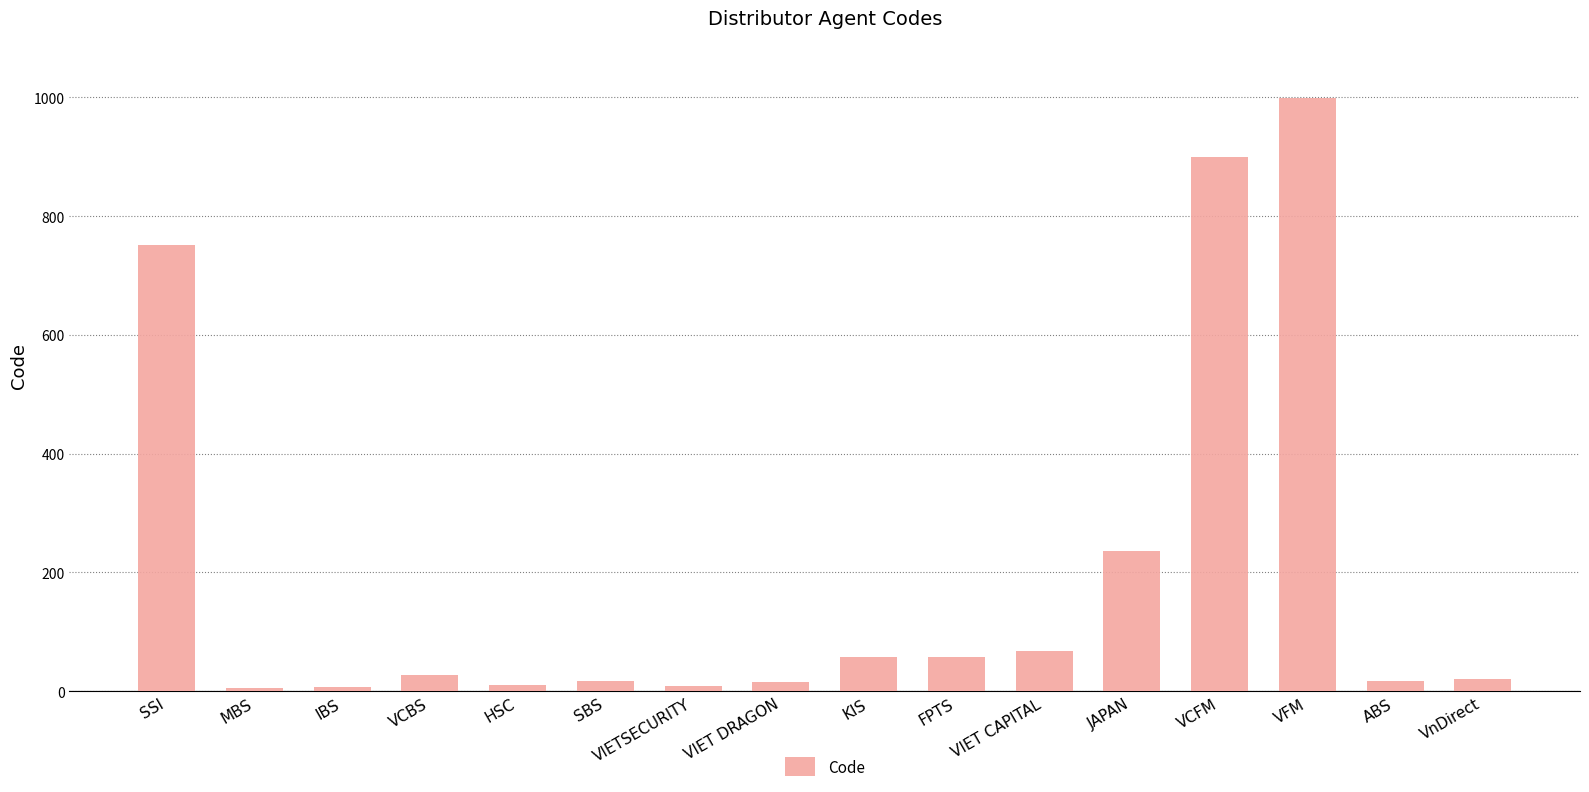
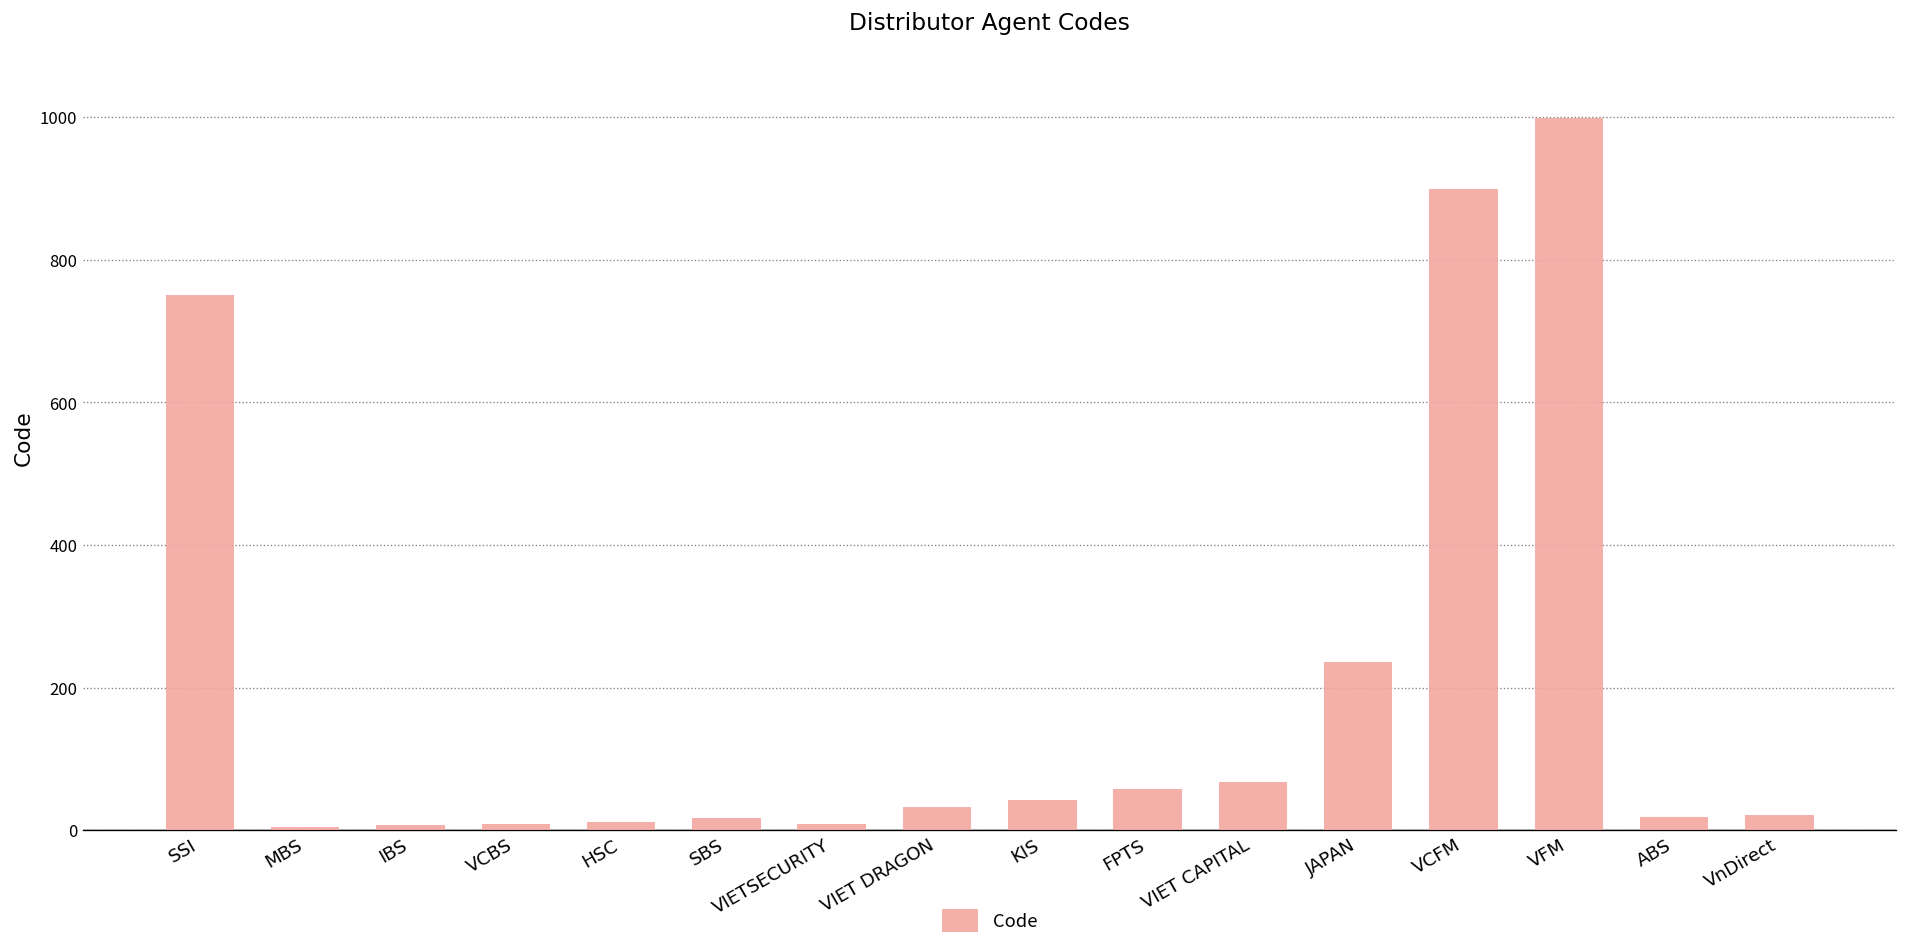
  {
    "SSI": 750,
    "MBS": 10,
    "IBS": 10,
-   "VCBS": 30,
+   "VCBS": 10,
    "HSC": 10,
    "SBS": 20,
    "VIETSECURITY": 10,
-   "VIET DRAGON": 20,
-   "KIS": 60,
+   "VIET DRAGON": 30,
+   "KIS": 40,
    "FPTS": 60,
    "VIET CAPITAL": 70,
    "JAPAN": 240,
    "VCFM": 900,
    "VFM": 1000,
    "ABS": 20,
    "VnDirect": 20
  }
